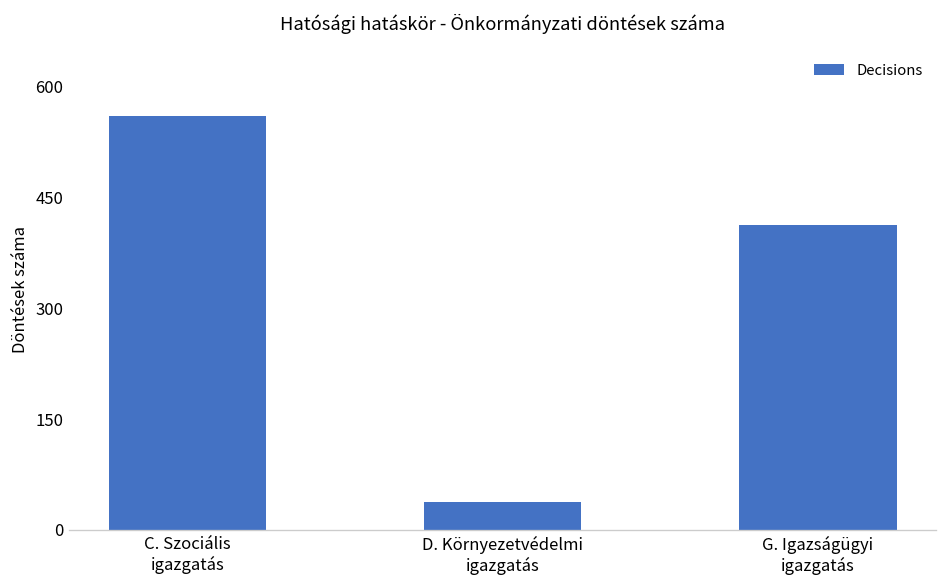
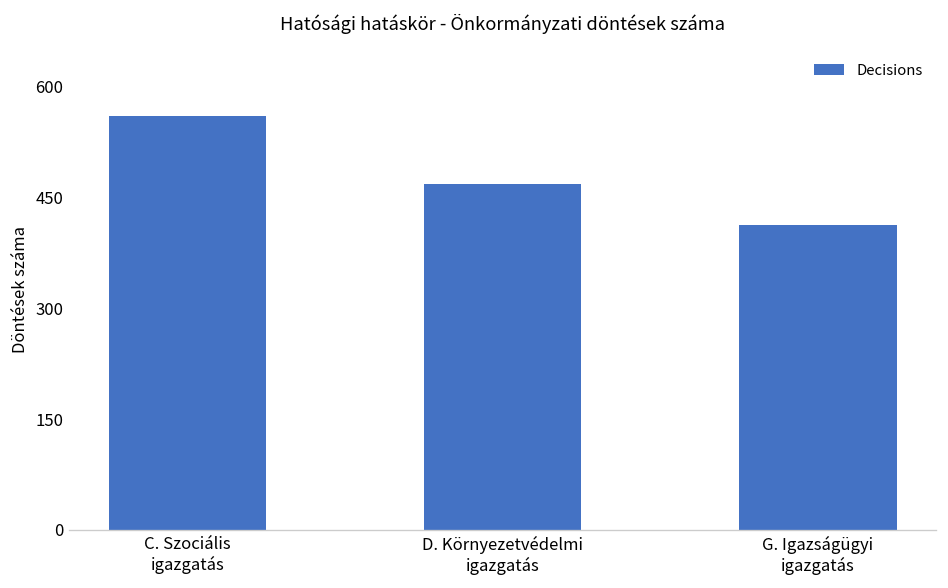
  {
    "C. Szociális igazgatás": 560,
-   "D. Környezetvédelmi igazgatás": 40,
+   "D. Környezetvédelmi igazgatás": 470,
    "G. Igazságügyi igazgatás": 410
  }
